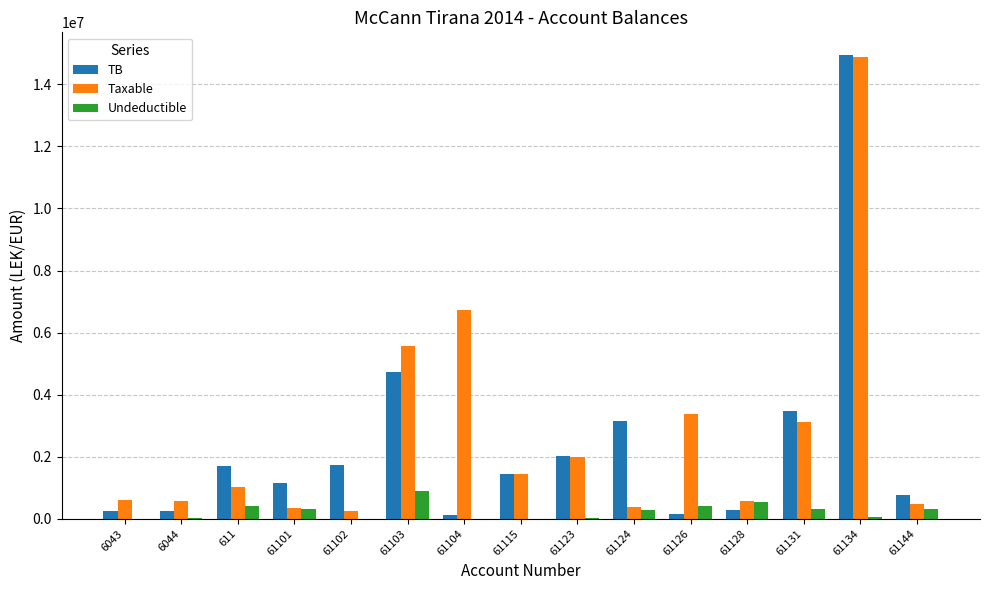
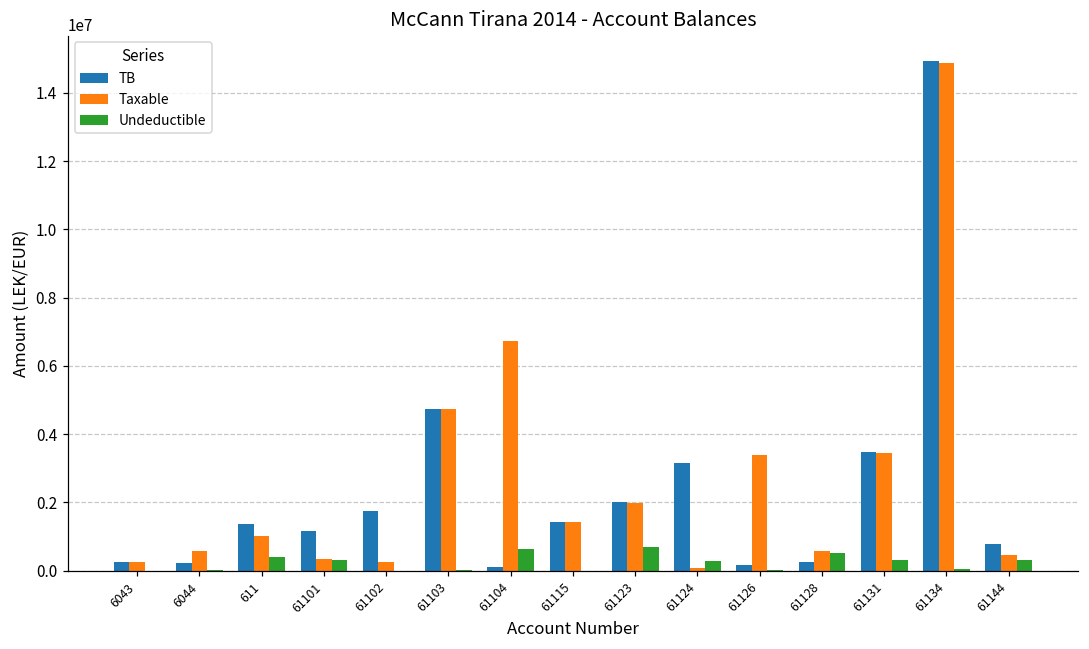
  {
    "TB": {
      "6043": 300000,
      "6044": 200000,
-     "611": 1700000,
+     "611": 1400000,
      "61101": 1100000,
      "61102": 1700000,
      "61103": 4700000,
      "61104": 100000,
      "61115": 1400000,
      "61123": 2000000,
      "61124": 3100000,
      "61126": 200000,
      "61128": 300000,
      "61131": 3500000,
      "61134": 14900000,
      "61144": 800000
    },
    "Taxable": {
-     "6043": 600000,
+     "6043": 300000,
      "6044": 600000,
      "611": 1000000,
      "61101": 300000,
      "61102": 300000,
-     "61103": 5600000,
+     "61103": 4700000,
      "61104": 6700000,
      "61115": 1400000,
      "61123": 2000000,
-     "61124": 400000,
+     "61124": 100000,
      "61126": 3400000,
      "61128": 600000,
-     "61131": 3100000,
+     "61131": 3400000,
      "61134": 14900000,
      "61144": 500000
    },
    "Undeductible": {
      "6043": 0,
      "611": 400000,
      "61101": 300000,
      "61102": 0,
-     "61103": 900000,
-     "61104": 0,
-     "61123": 0,
+     "61103": 0,
+     "61104": 600000,
+     "61123": 700000,
      "61124": 300000,
-     "61126": 400000,
+     "61126": 0,
      "61128": 500000,
      "61131": 300000,
      "61144": 300000
    }
  }
